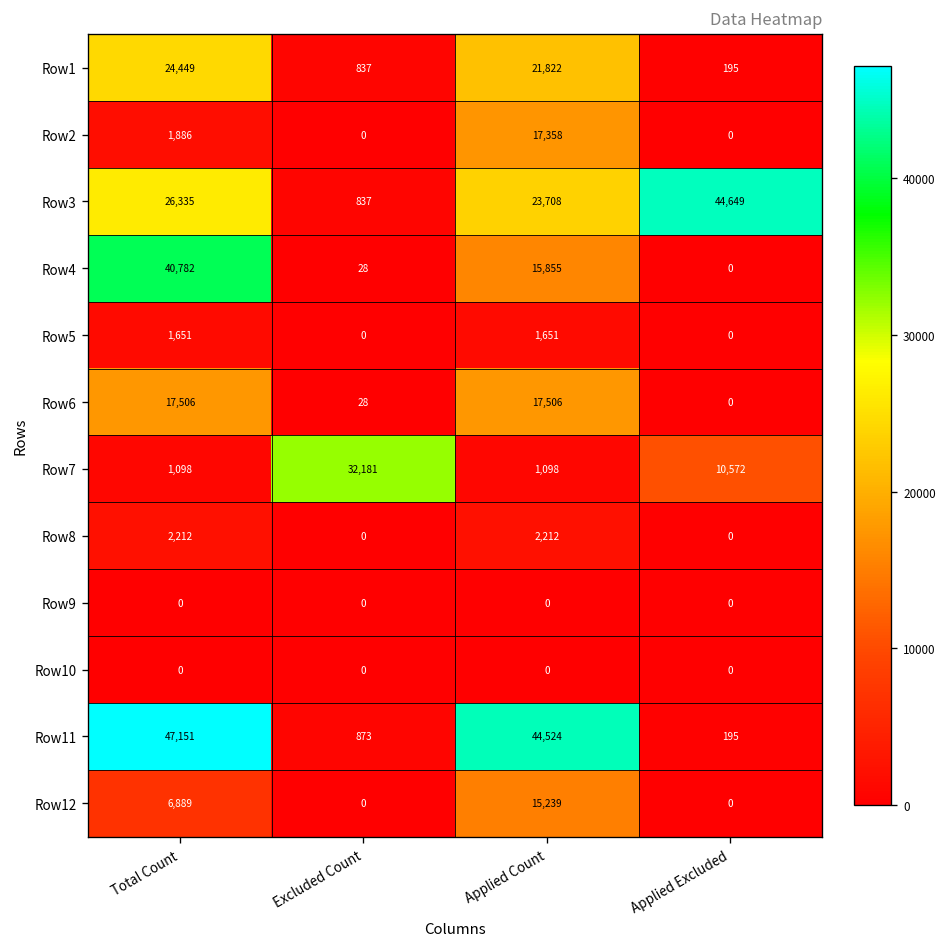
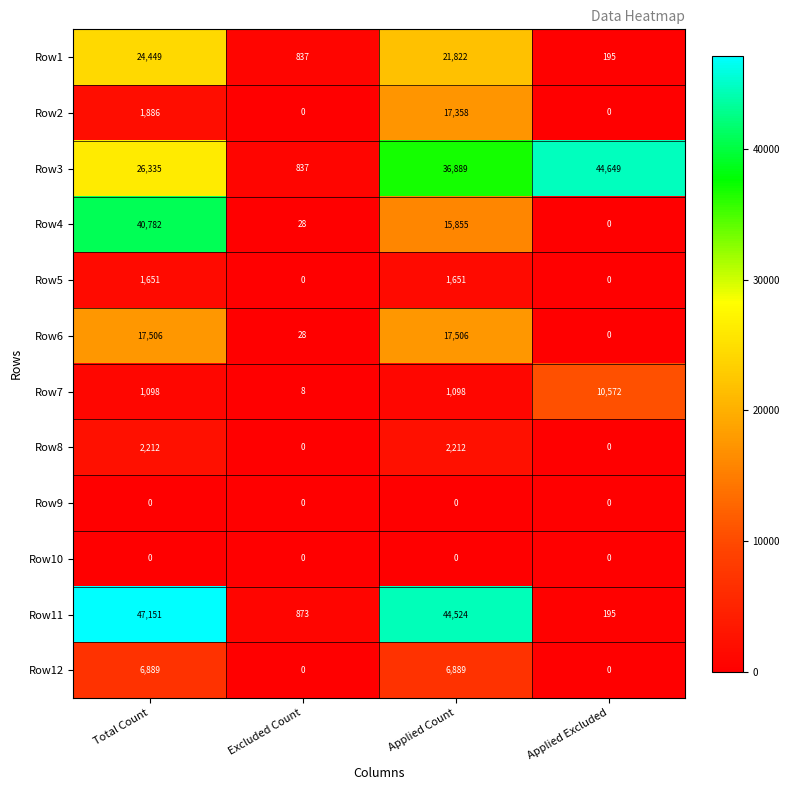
  {
    "Row1": {
      "Total Count": "24,449",
      "Excluded Count": "837",
      "Applied Count": "21,822",
      "Applied Excluded": "195"
    },
    "Row2": {
      "Total Count": "1,886",
      "Excluded Count": "0",
      "Applied Count": "17,358",
      "Applied Excluded": "0"
    },
    "Row3": {
      "Total Count": "26,335",
      "Excluded Count": "837",
-     "Applied Count": "23,708",
+     "Applied Count": "36,889",
      "Applied Excluded": "44,649"
    },
    "Row4": {
      "Total Count": "40,782",
      "Excluded Count": "28",
      "Applied Count": "15,855",
      "Applied Excluded": "0"
    },
    "Row5": {
      "Total Count": "1,651",
      "Excluded Count": "0",
      "Applied Count": "1,651",
      "Applied Excluded": "0"
    },
    "Row6": {
      "Total Count": "17,506",
      "Excluded Count": "28",
      "Applied Count": "17,506",
      "Applied Excluded": "0"
    },
    "Row7": {
      "Total Count": "1,098",
-     "Excluded Count": "32,181",
+     "Excluded Count": "8",
      "Applied Count": "1,098",
      "Applied Excluded": "10,572"
    },
    "Row8": {
      "Total Count": "2,212",
      "Excluded Count": "0",
      "Applied Count": "2,212",
      "Applied Excluded": "0"
    },
    "Row9": {
      "Total Count": "0",
      "Excluded Count": "0",
      "Applied Count": "0",
      "Applied Excluded": "0"
    },
    "Row10": {
      "Total Count": "0",
      "Excluded Count": "0",
      "Applied Count": "0",
      "Applied Excluded": "0"
    },
    "Row11": {
      "Total Count": "47,151",
      "Excluded Count": "873",
      "Applied Count": "44,524",
      "Applied Excluded": "195"
    },
    "Row12": {
      "Total Count": "6,889",
      "Excluded Count": "0",
-     "Applied Count": "15,239",
+     "Applied Count": "6,889",
      "Applied Excluded": "0"
    }
  }
